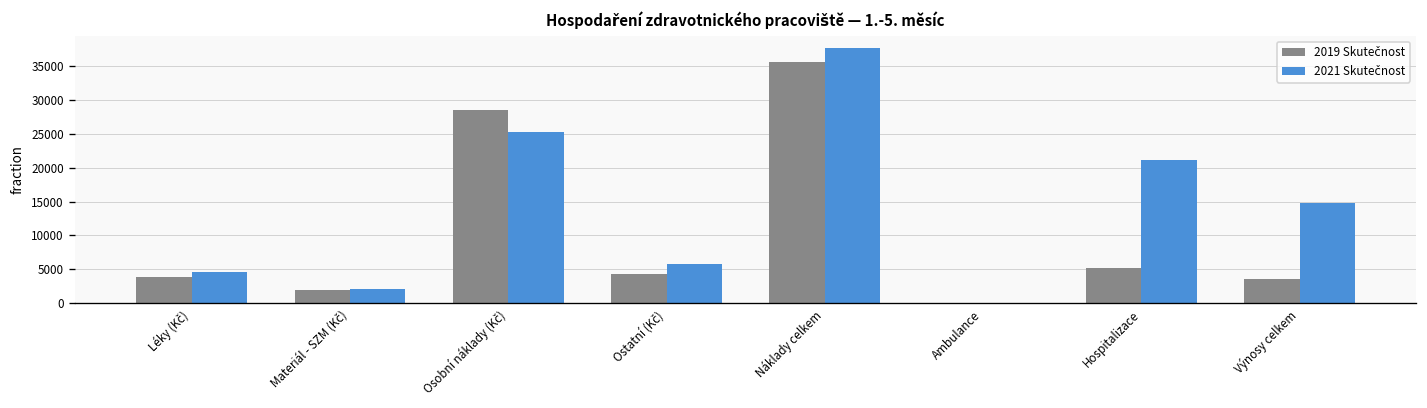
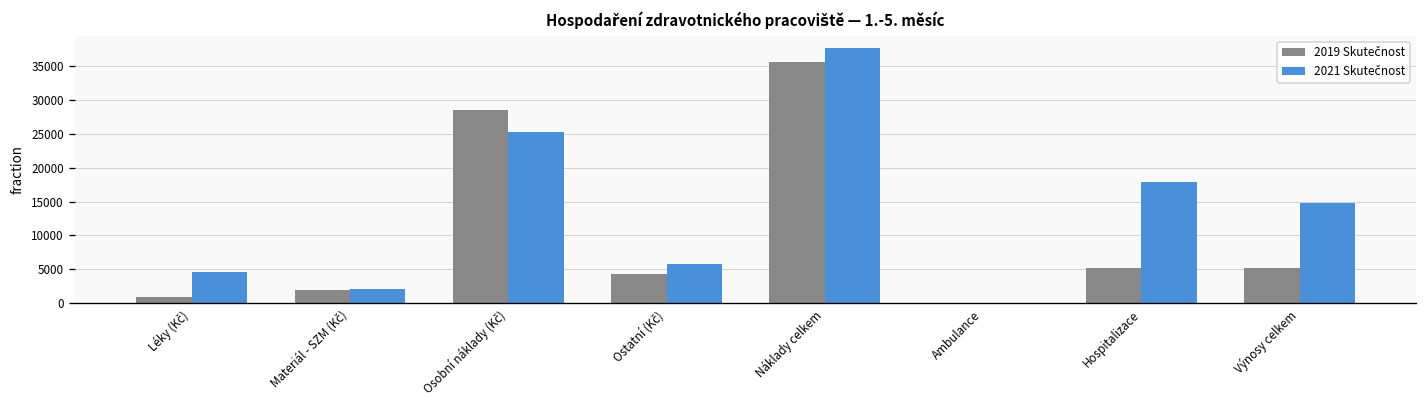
  {
    "2019 Skutečnost": {
-     "Léky (Kč)": 4000,
+     "Léky (Kč)": 1000,
      "Materiál - SZM (Kč)": 2000,
      "Osobní náklady (Kč)": 29000,
      "Ostatní (Kč)": 4000,
      "Náklady celkem": 36000,
      "Ambulance": 0,
      "Hospitalizace": 5000,
-     "Výnosy celkem": 4000
+     "Výnosy celkem": 5000
    },
    "2021 Skutečnost": {
      "Léky (Kč)": 5000,
      "Materiál - SZM (Kč)": 2000,
      "Osobní náklady (Kč)": 25000,
      "Ostatní (Kč)": 6000,
      "Náklady celkem": 38000,
      "Ambulance": 0,
-     "Hospitalizace": 21000,
+     "Hospitalizace": 18000,
      "Výnosy celkem": 15000
    }
  }
